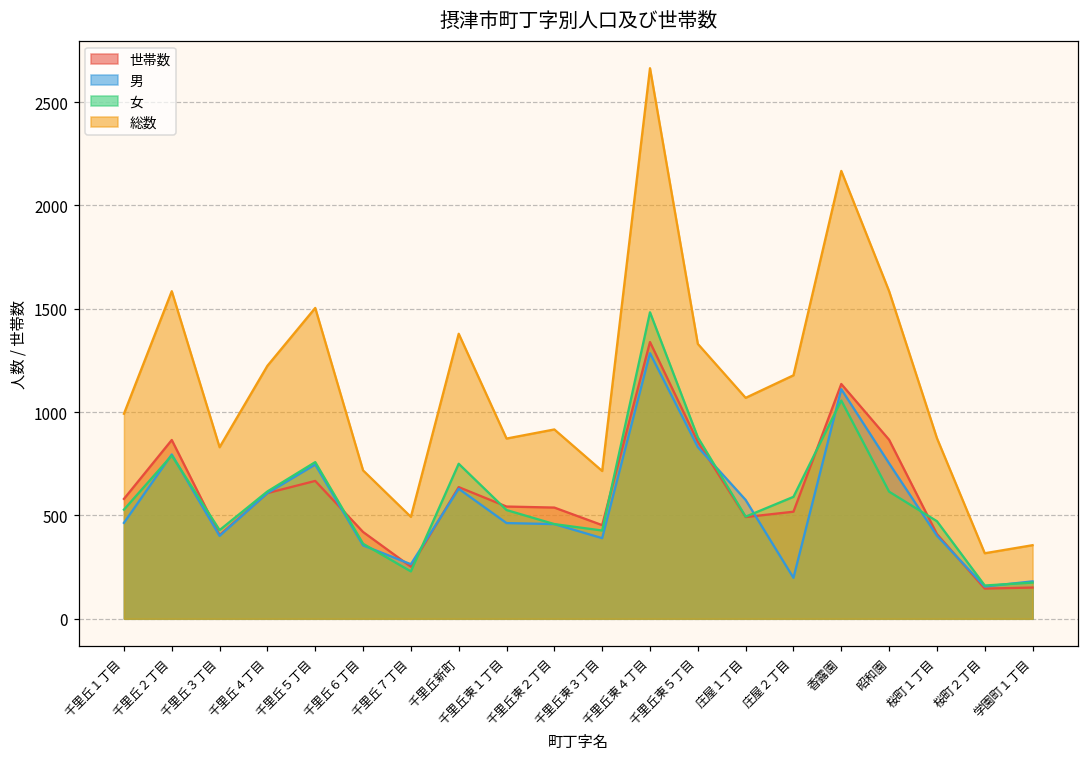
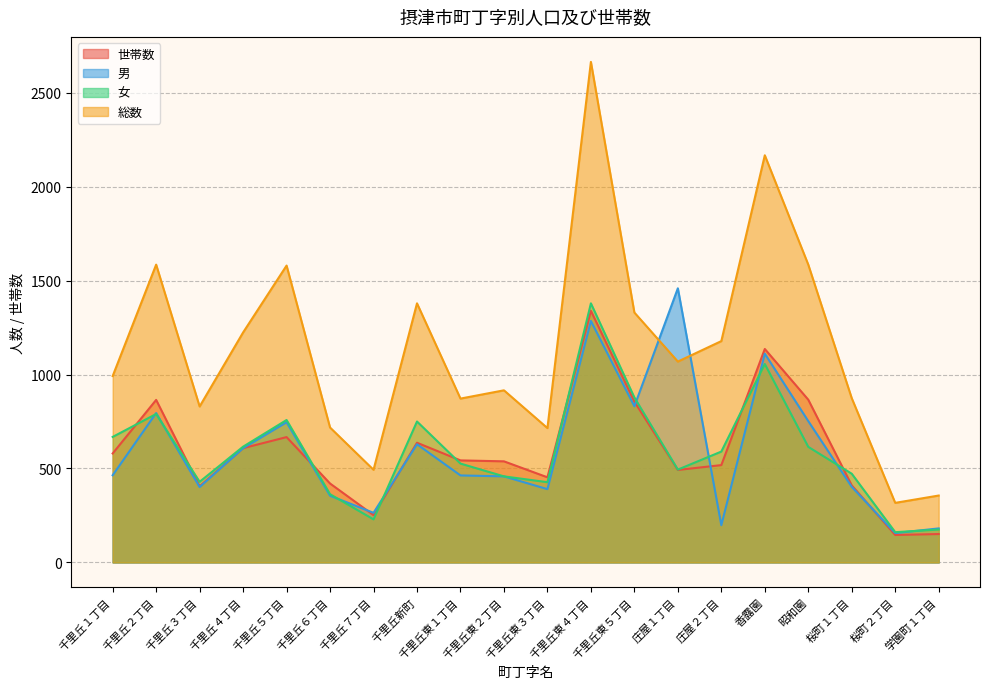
  {
    "世帯数": {
      "千里丘１丁目": 580,
      "千里丘２丁目": 870,
      "千里丘５丁目": 670,
      "千里丘６丁目": 420,
      "千里丘東１丁目": 540,
      "千里丘東２丁目": 540,
      "千里丘東３丁目": 450,
      "千里丘東４丁目": 1340,
      "千里丘東５丁目": 860,
      "庄屋２丁目": 520,
      "香露園": 1140,
      "昭和園": 870,
      "学園町１丁目": 150
    },
    "男": {
      "千里丘１丁目": 460,
      "千里丘東１丁目": 460,
      "千里丘東３丁目": 390,
      "千里丘東４丁目": 1290,
      "千里丘東５丁目": 830,
-     "庄屋１丁目": 580,
+     "庄屋１丁目": 1460,
      "庄屋２丁目": 200,
      "香露園": 1110,
      "昭和園": 750
    },
    "女": {
-     "千里丘１丁目": 530,
+     "千里丘１丁目": 670,
      "千里丘３丁目": 430,
      "千里丘７丁目": 230,
      "千里丘新町": 750,
      "千里丘東１丁目": 530,
      "千里丘東３丁目": 430,
-     "千里丘東４丁目": 1480,
+     "千里丘東４丁目": 1380,
      "千里丘東５丁目": 880,
      "庄屋２丁目": 590,
      "香露園": 1060,
      "昭和園": 620,
      "桜町１丁目": 470
    },
    "総数": {
      "千里丘１丁目": 990,
      "千里丘２丁目": 1590,
      "千里丘３丁目": 830,
      "千里丘４丁目": 1220,
-     "千里丘５丁目": 1500,
+     "千里丘５丁目": 1580,
      "千里丘６丁目": 720,
      "千里丘７丁目": 490,
      "千里丘新町": 1380,
      "千里丘東１丁目": 870,
      "千里丘東２丁目": 920,
      "千里丘東３丁目": 720,
      "千里丘東４丁目": 2660,
      "千里丘東５丁目": 1330,
      "庄屋１丁目": 1070,
      "庄屋２丁目": 1180,
      "香露園": 2170,
      "昭和園": 1590,
      "桜町１丁目": 870,
      "桜町２丁目": 320,
      "学園町１丁目": 360
    }
  }
